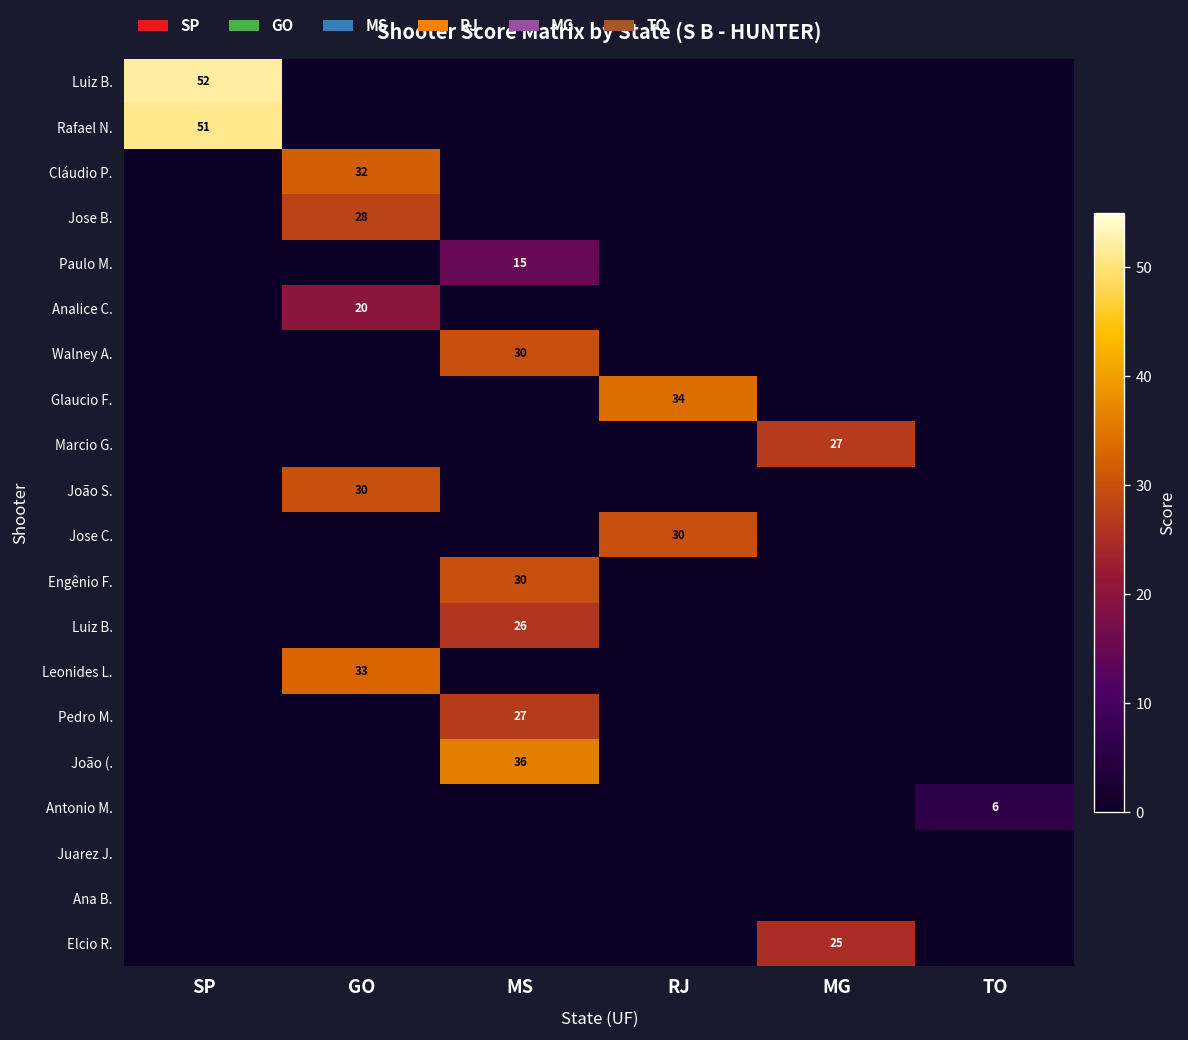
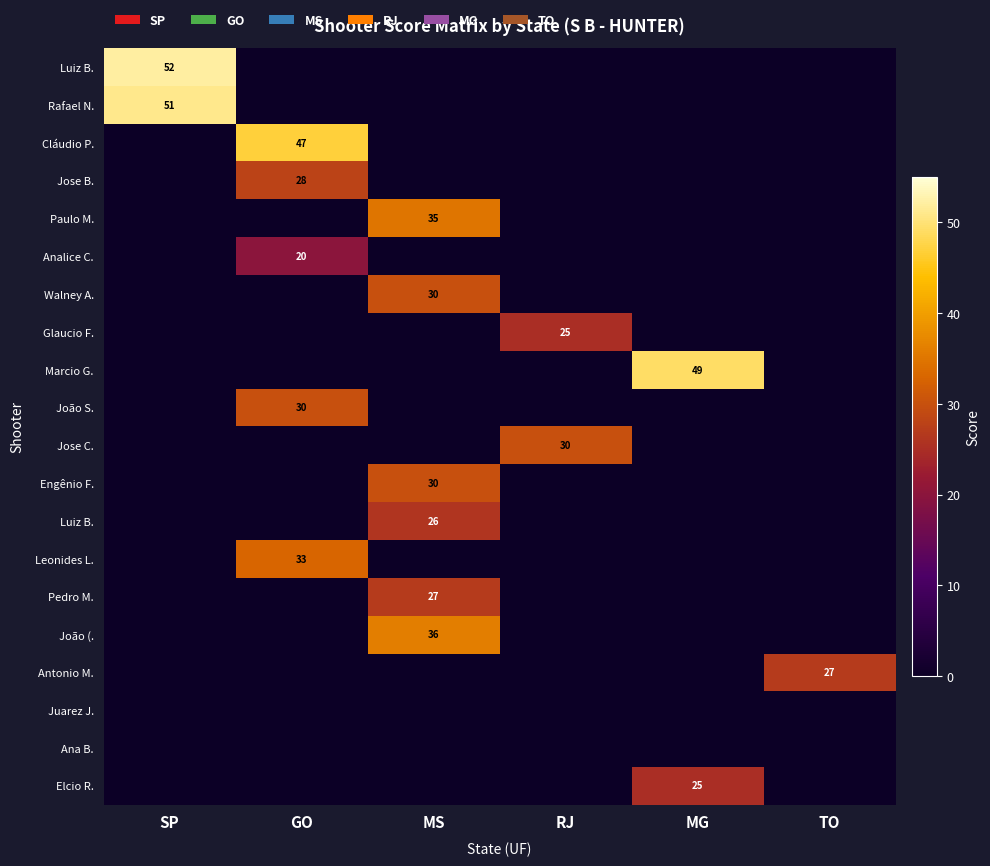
  {
    "Rafael N.": {
      "SP": 51
    },
    "Cláudio P.": {
-     "GO": 32
+     "GO": 47
    },
    "Jose B.": {
      "GO": 28
    },
    "Paulo M.": {
-     "MS": 15
+     "MS": 35
    },
    "Analice C.": {
      "GO": 20
    },
    "Walney A.": {
      "MS": 30
    },
    "Glaucio F.": {
-     "RJ": 34
+     "RJ": 25
    },
    "Marcio G.": {
-     "MG": 27
+     "MG": 49
    },
    "João S.": {
      "GO": 30
    },
    "Jose C.": {
      "RJ": 30
    },
    "Engênio F.": {
      "MS": 30
    },
    "Leonides L.": {
      "GO": 33
    },
    "Pedro M.": {
      "MS": 27
    },
    "João (.": {
      "MS": 36
    },
    "Antonio M.": {
-     "TO": 6
+     "TO": 27
    },
    "Elcio R.": {
      "MG": 25
    }
  }
